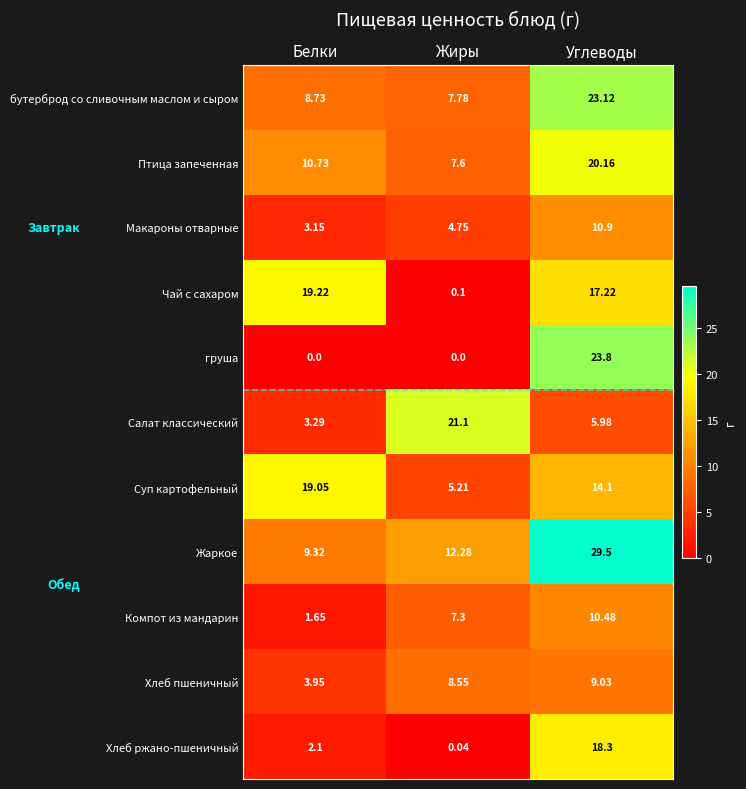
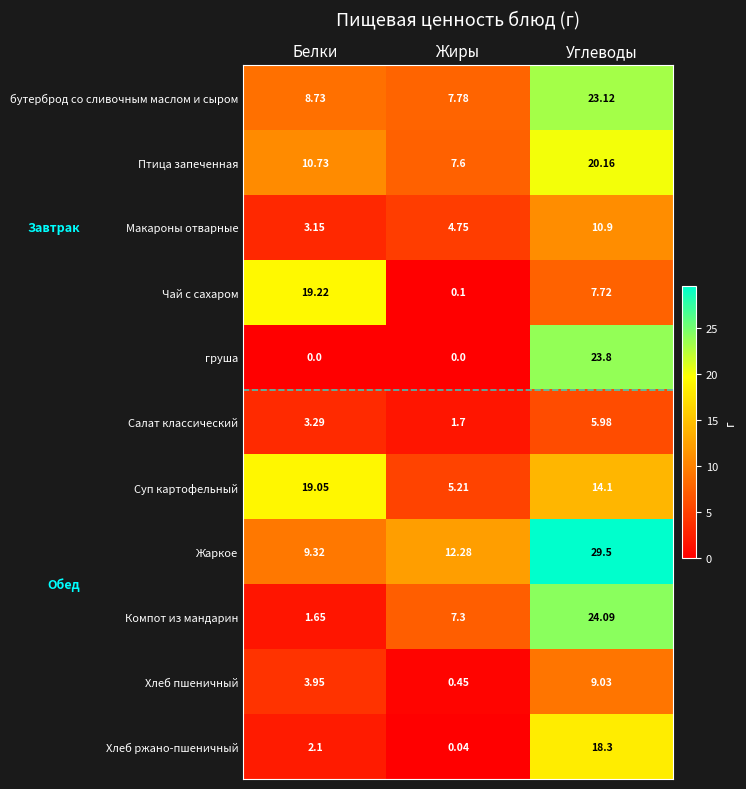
  {
    "бутерброд со сливочным маслом и сыром": {
      "Белки": 8.73,
      "Жиры": 7.78,
      "Углеводы": 23.12
    },
    "Птица запеченная": {
      "Белки": 10.73,
      "Жиры": 7.6,
      "Углеводы": 20.16
    },
    "Макароны отварные": {
      "Белки": 3.15,
      "Жиры": 4.75,
      "Углеводы": 10.9
    },
    "Чай с сахаром": {
      "Белки": 19.22,
      "Жиры": 0.1,
-     "Углеводы": 17.22
+     "Углеводы": 7.72
    },
    "груша": {
      "Белки": 0.0,
      "Жиры": 0.0,
      "Углеводы": 23.8
    },
    "Салат классический": {
      "Белки": 3.29,
-     "Жиры": 21.1,
+     "Жиры": 1.7,
      "Углеводы": 5.98
    },
    "Суп картофельный": {
      "Белки": 19.05,
      "Жиры": 5.21,
      "Углеводы": 14.1
    },
    "Жаркое": {
      "Белки": 9.32,
      "Жиры": 12.28,
      "Углеводы": 29.5
    },
    "Компот из мандарин": {
      "Белки": 1.65,
      "Жиры": 7.3,
-     "Углеводы": 10.48
+     "Углеводы": 24.09
    },
    "Хлеб пшеничный": {
      "Белки": 3.95,
-     "Жиры": 8.55,
+     "Жиры": 0.45,
      "Углеводы": 9.03
    },
    "Хлеб ржано-пшеничный": {
      "Белки": 2.1,
      "Жиры": 0.04,
      "Углеводы": 18.3
    }
  }
